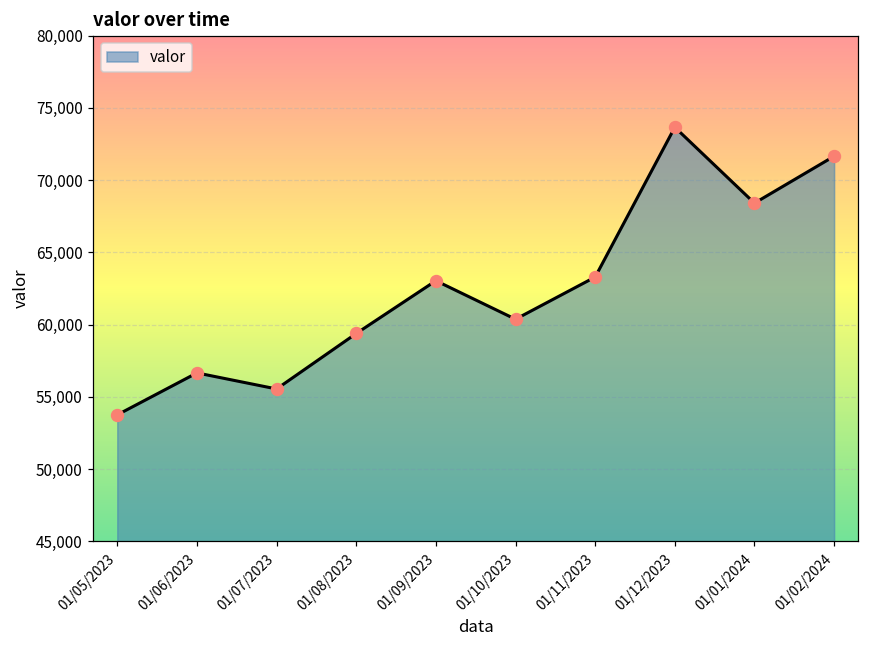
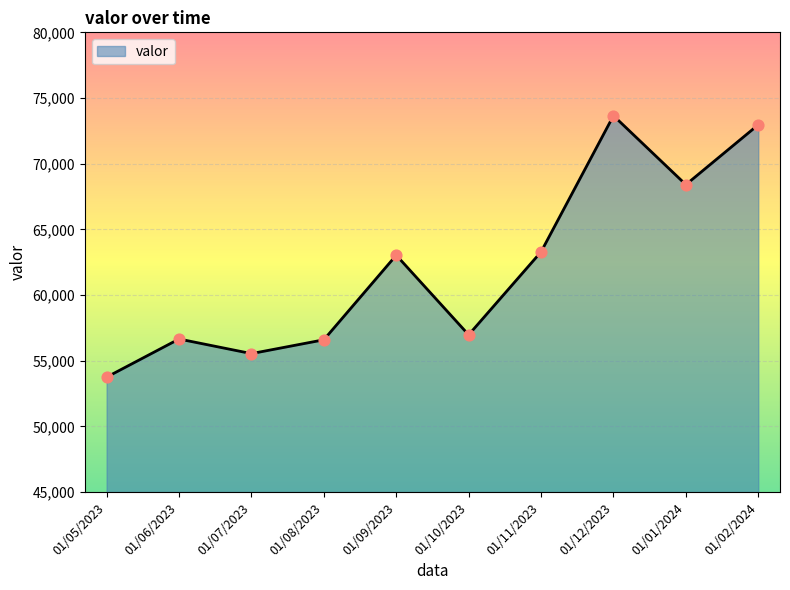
  {
    "01/05/2023": "53,700",
    "01/06/2023": "56,700",
    "01/07/2023": "55,500",
-   "01/08/2023": "59,400",
+   "01/08/2023": "56,600",
    "01/09/2023": "63,000",
-   "01/10/2023": "60,400",
+   "01/10/2023": "57,000",
    "01/11/2023": "63,300",
    "01/12/2023": "73,700",
    "01/01/2024": "68,400",
-   "01/02/2024": "71,600"
+   "01/02/2024": "73,000"
  }
